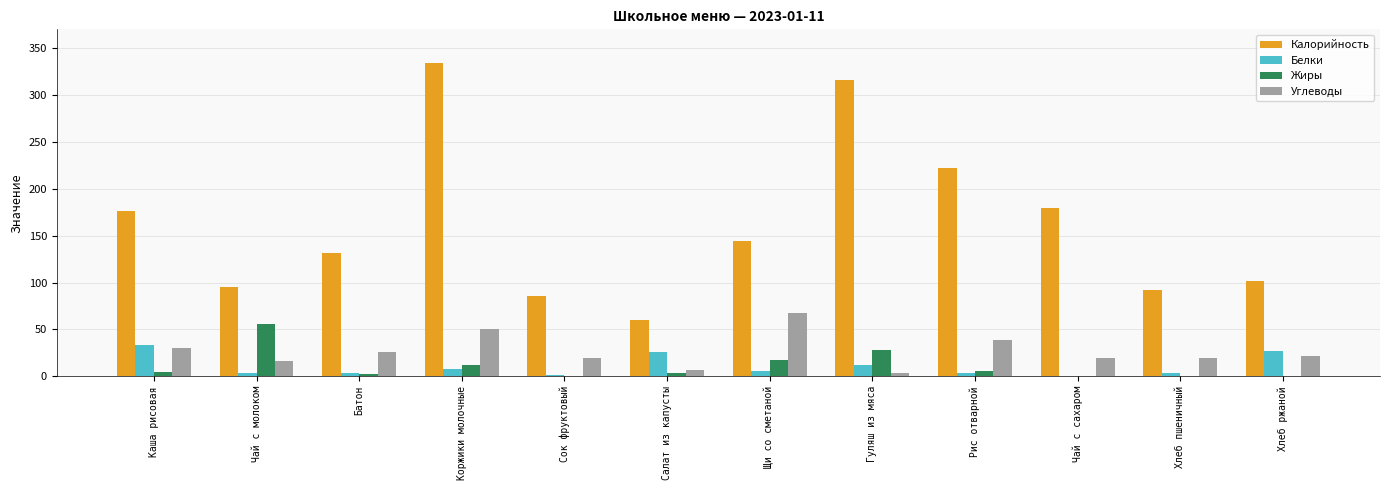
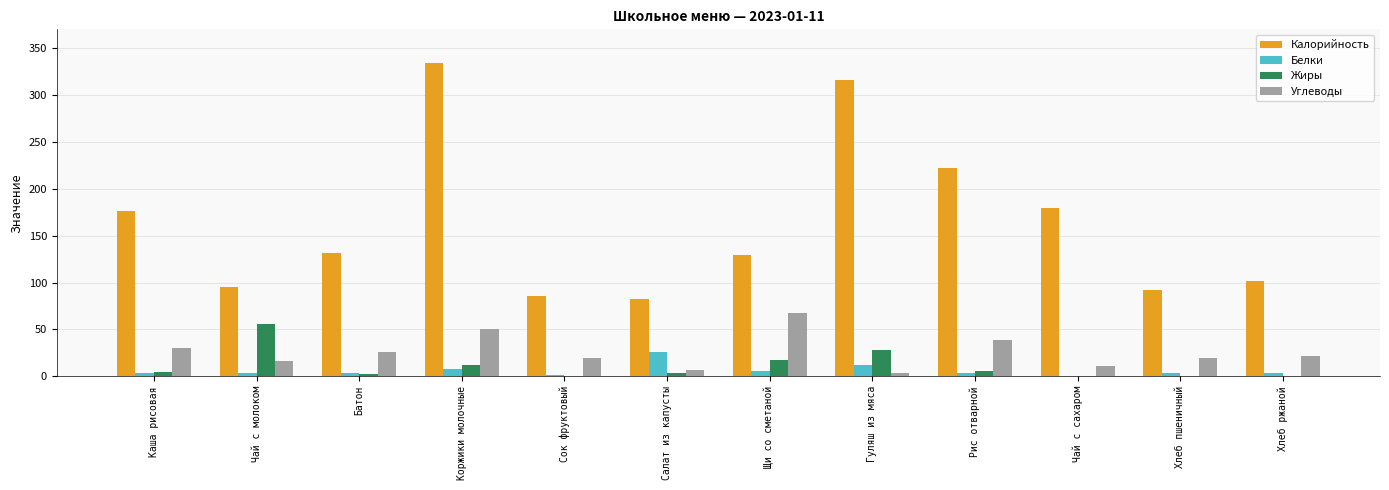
  {
    "Калорийность": {
      "Каша рисовая": 180,
      "Чай с молоком": 100,
      "Батон": 130,
      "Коржики молочные": 330,
      "Сок фруктовый": 90,
-     "Салат из капусты": 60,
-     "Щи со сметаной": 140,
+     "Салат из капусты": 80,
+     "Щи со сметаной": 130,
      "Гуляш из мяса": 320,
      "Рис отварной": 220,
      "Чай с сахаром": 180,
      "Хлеб пшеничный": 90,
      "Хлеб ржаной": 100
    },
    "Белки": {
-     "Каша рисовая": 30,
+     "Каша рисовая": 0,
      "Чай с молоком": 0,
      "Батон": 0,
      "Коржики молочные": 10,
      "Салат из капусты": 30,
      "Щи со сметаной": 10,
      "Гуляш из мяса": 10,
      "Рис отварной": 0,
      "Чай с сахаром": 0,
      "Хлеб пшеничный": 0,
-     "Хлеб ржаной": 30
+     "Хлеб ржаной": 0
    },
    "Жиры": {
      "Каша рисовая": 10,
      "Чай с молоком": 60,
      "Коржики молочные": 10,
      "Сок фруктовый": 0,
      "Салат из капусты": 0,
      "Щи со сметаной": 20,
      "Гуляш из мяса": 30,
      "Рис отварной": 10,
      "Чай с сахаром": 0
    },
    "Углеводы": {
      "Каша рисовая": 30,
      "Чай с молоком": 20,
      "Батон": 30,
      "Коржики молочные": 50,
      "Сок фруктовый": 20,
      "Салат из капусты": 10,
      "Щи со сметаной": 70,
      "Гуляш из мяса": 0,
      "Рис отварной": 40,
-     "Чай с сахаром": 20,
+     "Чай с сахаром": 10,
      "Хлеб пшеничный": 20,
      "Хлеб ржаной": 20
    }
  }
